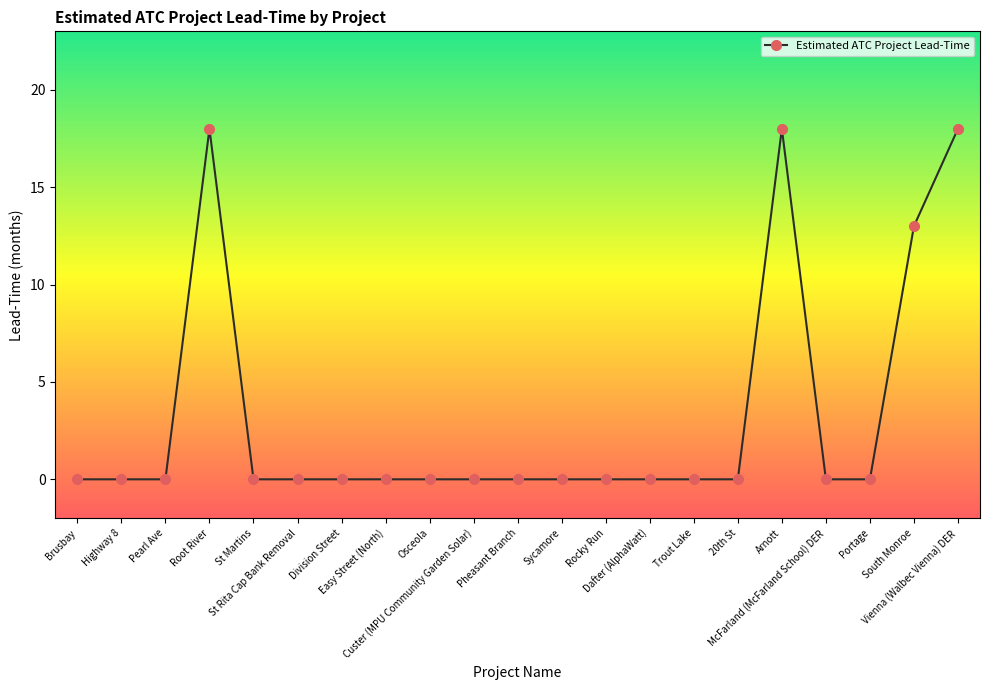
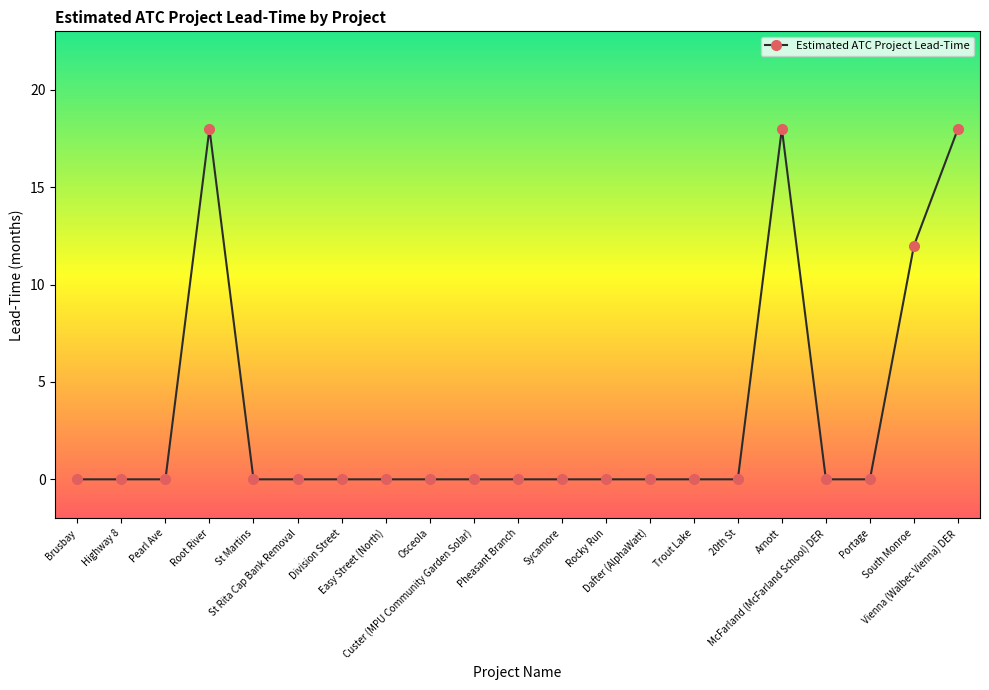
  {
    "Brusbay": 0,
    "Highway 8": 0,
    "Pearl Ave": 0,
    "Root River": 18,
    "St Martins": 0,
    "St Rita Cap Bank Removal": 0,
    "Division Street": 0,
    "Easy Street (North)": 0,
    "Osceola": 0,
    "Custer (MPU Community Garden Solar)": 0,
    "Pheasant Branch": 0,
    "Sycamore": 0,
    "Rocky Run": 0,
    "Dafter (AlphaWatt)": 0,
    "Trout Lake": 0,
    "20th St": 0,
    "Arnott": 18,
    "McFarland (McFarland School) DER": 0,
    "Portage": 0,
-   "South Monroe": 13,
+   "South Monroe": 12,
    "Vienna (Walbec Vienna) DER": 18
  }
